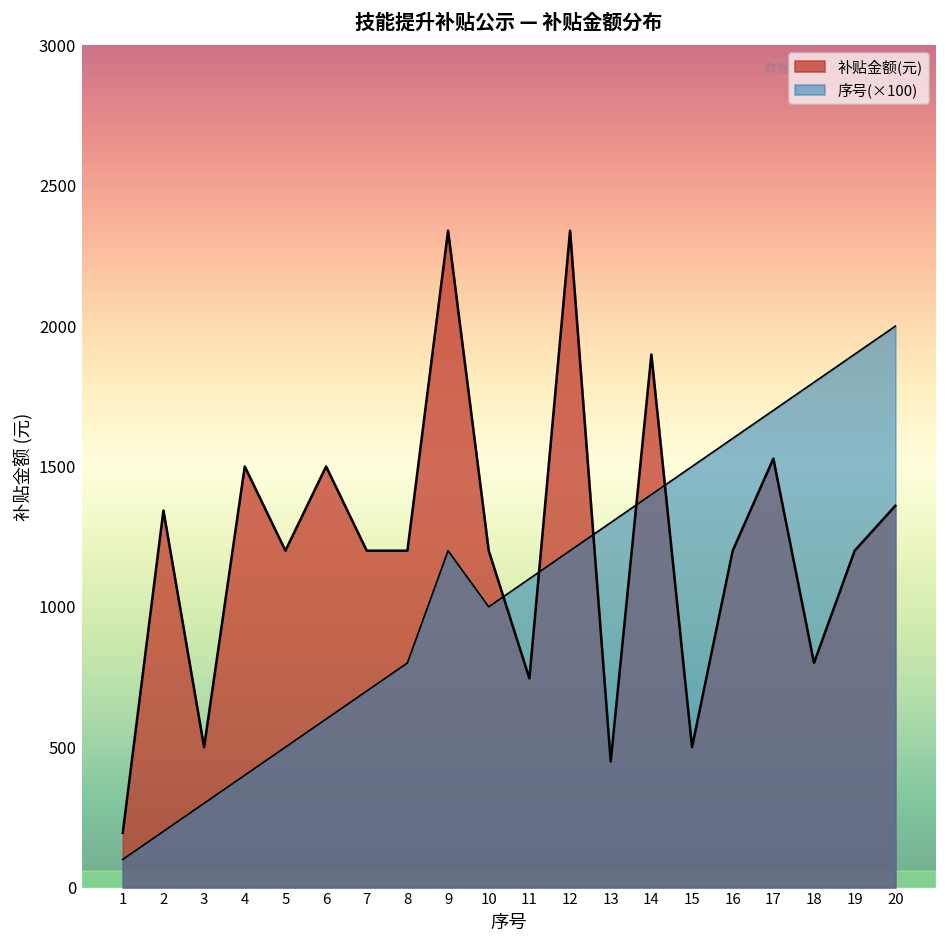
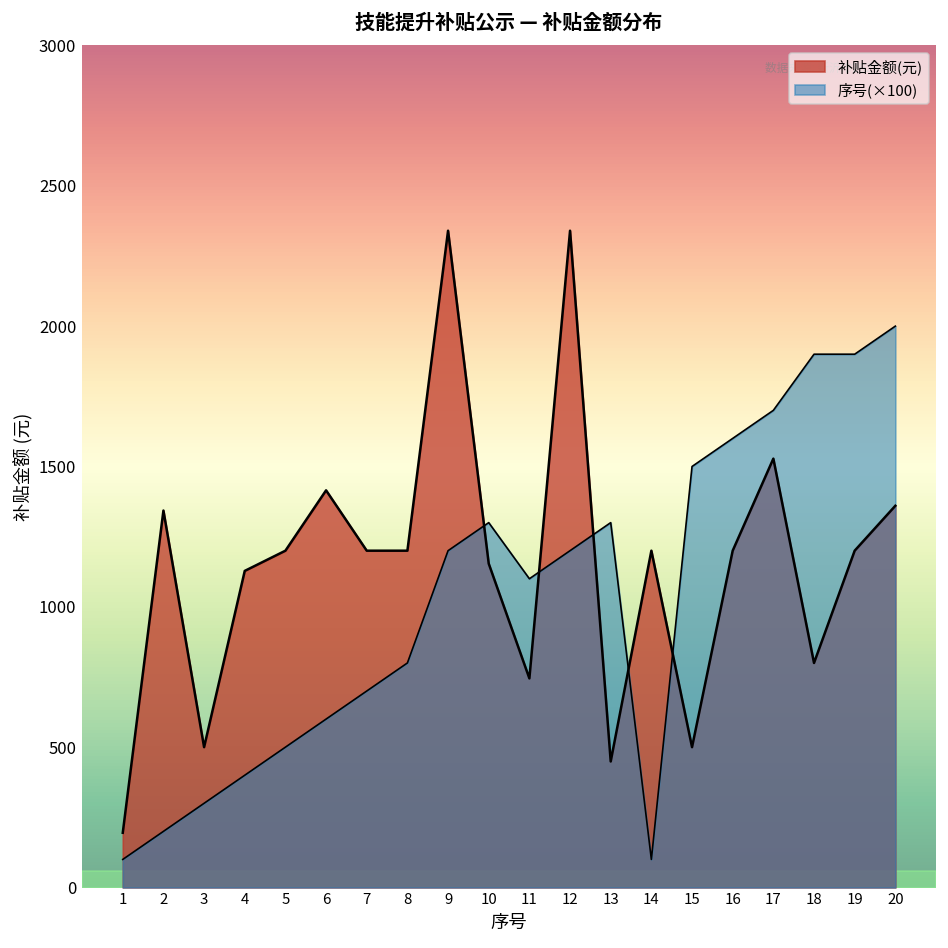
  {
    "补贴金额(元)": {
      "1": 200,
      "2": 1340,
      "3": 500,
-     "4": 1500,
+     "4": 1130,
      "5": 1200,
-     "6": 1500,
+     "6": 1420,
      "7": 1200,
      "8": 1200,
      "9": 2340,
-     "10": 1200,
+     "10": 1150,
      "11": 750,
      "12": 2340,
      "13": 450,
-     "14": 1900,
+     "14": 1200,
      "15": 500,
      "16": 1200,
      "17": 1530,
      "18": 800,
      "19": 1200,
      "20": 1360
    },
    "序号(×100)": {
      "1": 100,
      "2": 200,
      "3": 300,
      "4": 400,
      "5": 500,
      "6": 600,
      "7": 700,
      "8": 800,
      "9": 1200,
-     "10": 1000,
+     "10": 1300,
      "11": 1100,
      "12": 1200,
      "13": 1300,
-     "14": 1400,
+     "14": 100,
      "15": 1500,
      "16": 1600,
      "17": 1700,
-     "18": 1800,
+     "18": 1900,
      "19": 1900,
      "20": 2000
    }
  }
